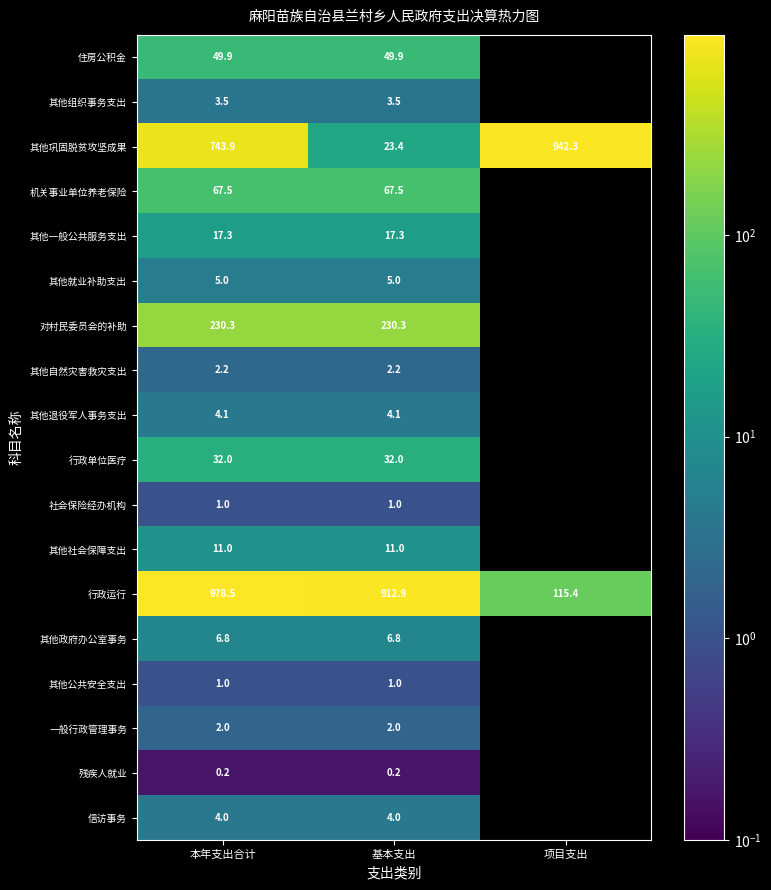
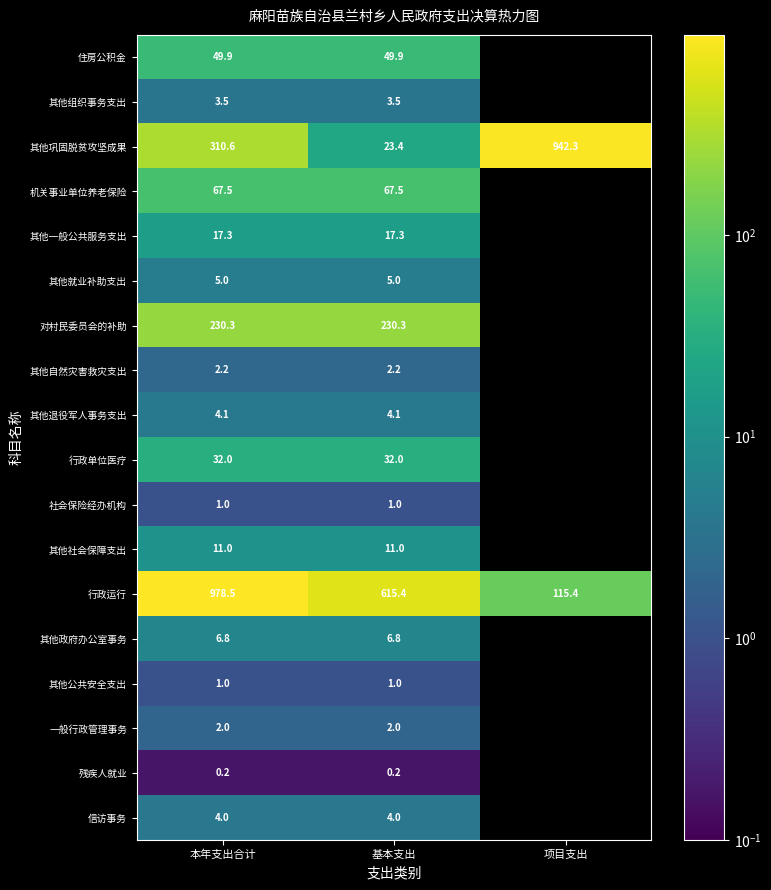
  {
    "住房公积金": {
      "本年支出合计": 49.9,
      "基本支出": 49.9
    },
    "其他组织事务支出": {
      "本年支出合计": 3.5,
      "基本支出": 3.5
    },
    "其他巩固脱贫攻坚成果": {
-     "本年支出合计": 743.9,
+     "本年支出合计": 310.6,
      "基本支出": 23.4,
      "项目支出": 942.3
    },
    "机关事业单位养老保险": {
      "本年支出合计": 67.5,
      "基本支出": 67.5
    },
    "其他一般公共服务支出": {
      "本年支出合计": 17.3,
      "基本支出": 17.3
    },
    "其他就业补助支出": {
      "本年支出合计": 5.0,
      "基本支出": 5.0
    },
    "对村民委员会的补助": {
      "本年支出合计": 230.3,
      "基本支出": 230.3
    },
    "其他自然灾害救灾支出": {
      "本年支出合计": 2.2,
      "基本支出": 2.2
    },
    "其他退役军人事务支出": {
      "本年支出合计": 4.1,
      "基本支出": 4.1
    },
    "行政单位医疗": {
      "本年支出合计": 32.0,
      "基本支出": 32.0
    },
    "社会保险经办机构": {
      "本年支出合计": 1.0,
      "基本支出": 1.0
    },
    "其他社会保障支出": {
      "本年支出合计": 11.0,
      "基本支出": 11.0
    },
    "行政运行": {
      "本年支出合计": 978.5,
-     "基本支出": 912.9,
+     "基本支出": 615.4,
      "项目支出": 115.4
    },
    "其他政府办公室事务": {
      "本年支出合计": 6.8,
      "基本支出": 6.8
    },
    "其他公共安全支出": {
      "本年支出合计": 1.0,
      "基本支出": 1.0
    },
    "一般行政管理事务": {
      "本年支出合计": 2.0,
      "基本支出": 2.0
    },
    "残疾人就业": {
      "本年支出合计": 0.2,
      "基本支出": 0.2
    },
    "信访事务": {
      "本年支出合计": 4.0,
      "基本支出": 4.0
    }
  }
